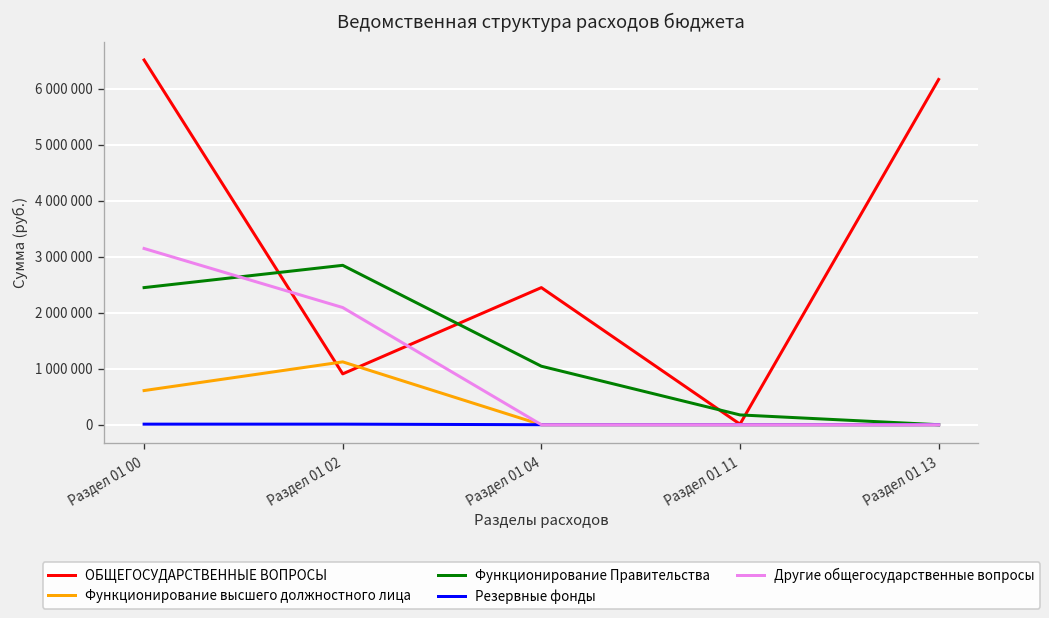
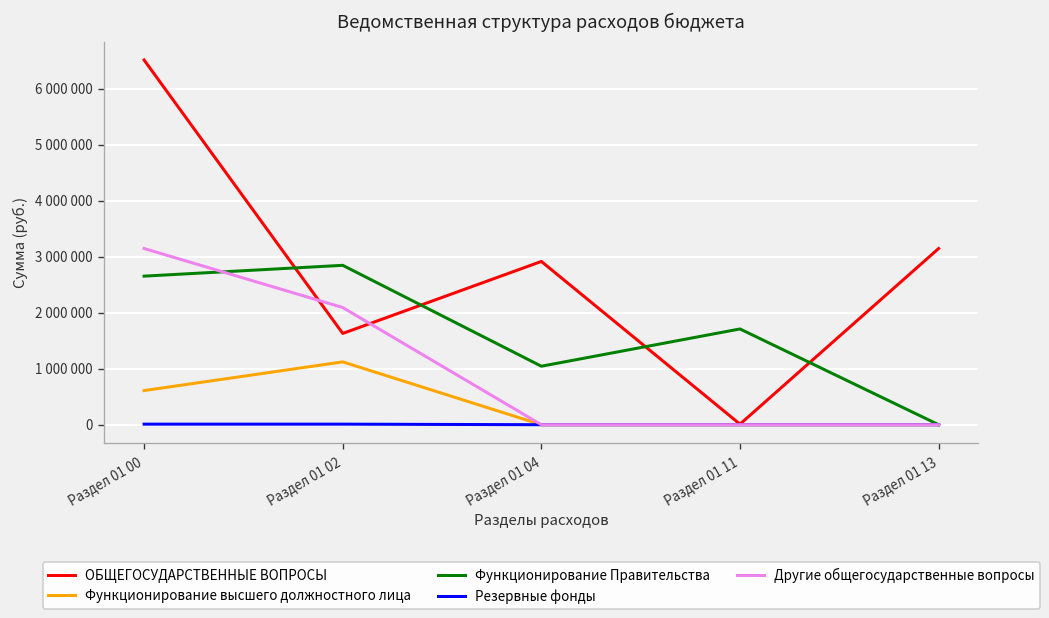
  {
    "ОБЩЕГОСУДАРСТВЕННЫЕ ВОПРОСЫ": {
      "Раздел 01 00": 6500000,
-     "Раздел 01 02": 900000,
-     "Раздел 01 04": 2400000,
-     "Раздел 01 13": 6200000
+     "Раздел 01 02": 1600000,
+     "Раздел 01 04": 2900000,
+     "Раздел 01 13": 3100000
    },
    "Функционирование высшего должностного лица": {
      "Раздел 01 00": 600000,
      "Раздел 01 02": 1100000
    },
    "Функционирование Правительства": {
-     "Раздел 01 00": 2400000,
+     "Раздел 01 00": 2700000,
      "Раздел 01 02": 2800000,
      "Раздел 01 04": 1000000,
-     "Раздел 01 11": 200000
+     "Раздел 01 11": 1700000
    },
    "Резервные фонды": {
      "Раздел 01 00": 0,
      "Раздел 01 02": 0
    },
    "Другие общегосударственные вопросы": {
      "Раздел 01 00": 3100000,
      "Раздел 01 02": 2100000
    }
  }
